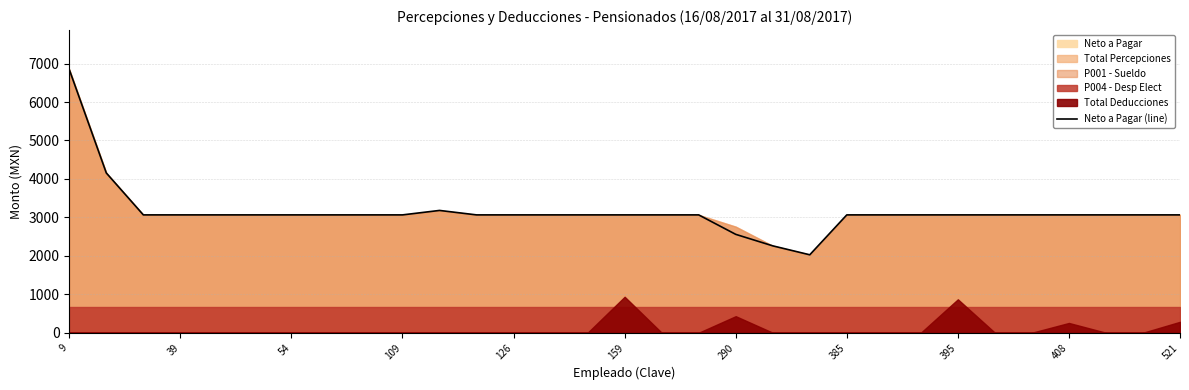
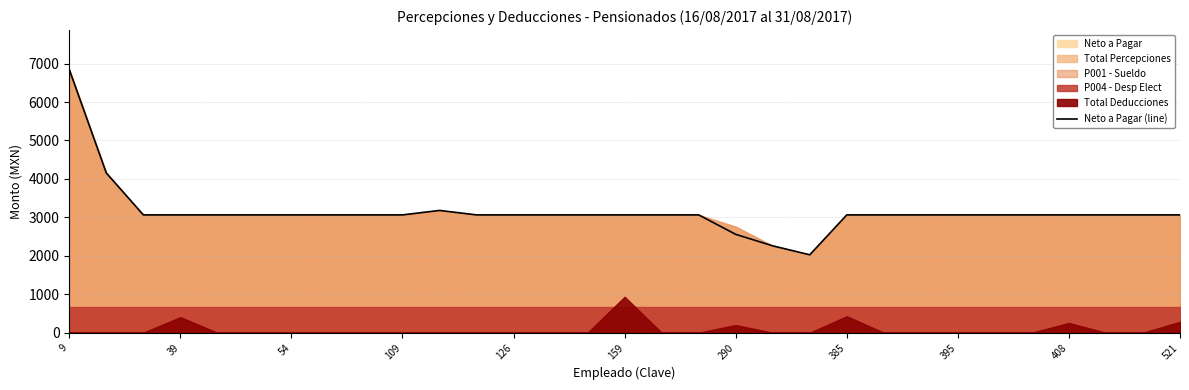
  {
    "P004 - Desp Elect": {
      "9": 700,
      "39": 700,
      "54": 700,
      "109": 700,
      "126": 700,
      "159": 700,
      "290": 700,
      "385": 700,
      "395": 700,
      "408": 700,
      "521": 700
    },
    "Total Deducciones": {
      "9": 0,
-     "39": 0,
+     "39": 400,
      "54": 0,
      "109": 0,
      "126": 0,
      "159": 900,
-     "290": 400,
-     "385": 0,
-     "395": 900,
+     "290": 200,
+     "385": 400,
+     "395": 0,
      "408": 300,
      "521": 300
    }
  }
